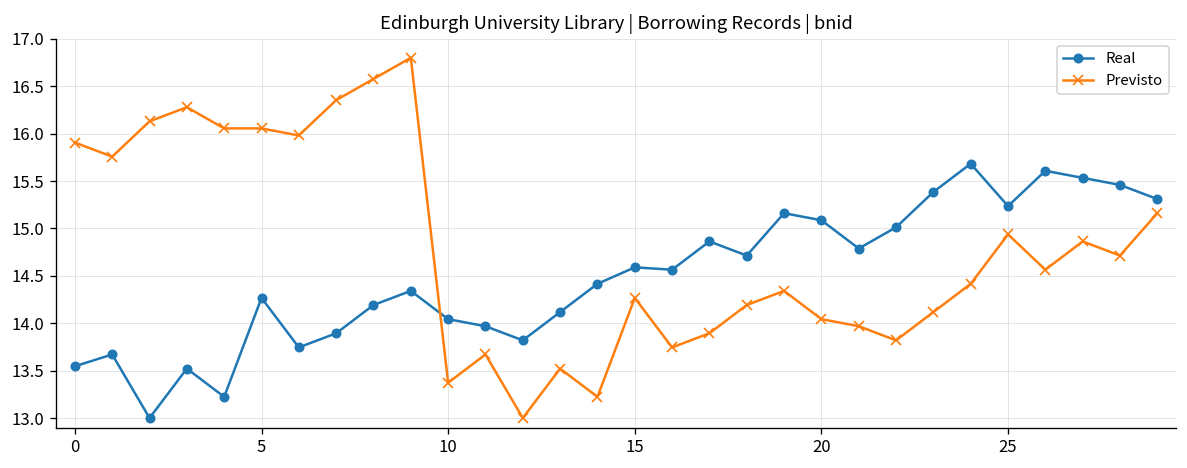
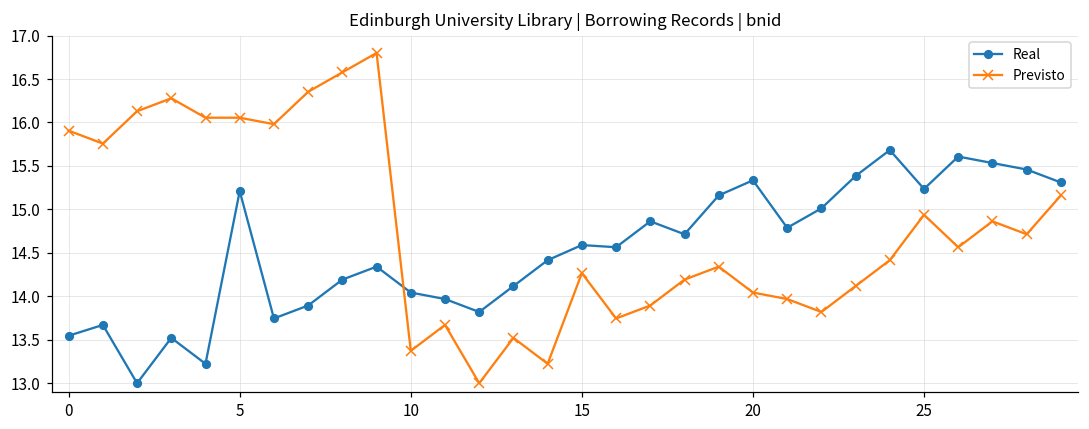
  {
    "Real": {
      "0": 13.5,
-     "5": 14.3,
+     "5": 15.2,
      "10": 14.0,
      "15": 14.6,
-     "20": 15.1,
+     "20": 15.3,
      "25": 15.2
    },
    "Previsto": {
      "0": 15.9,
      "5": 16.1,
      "10": 13.4,
      "15": 14.3,
      "20": 14.0,
      "25": 14.9
    }
  }
